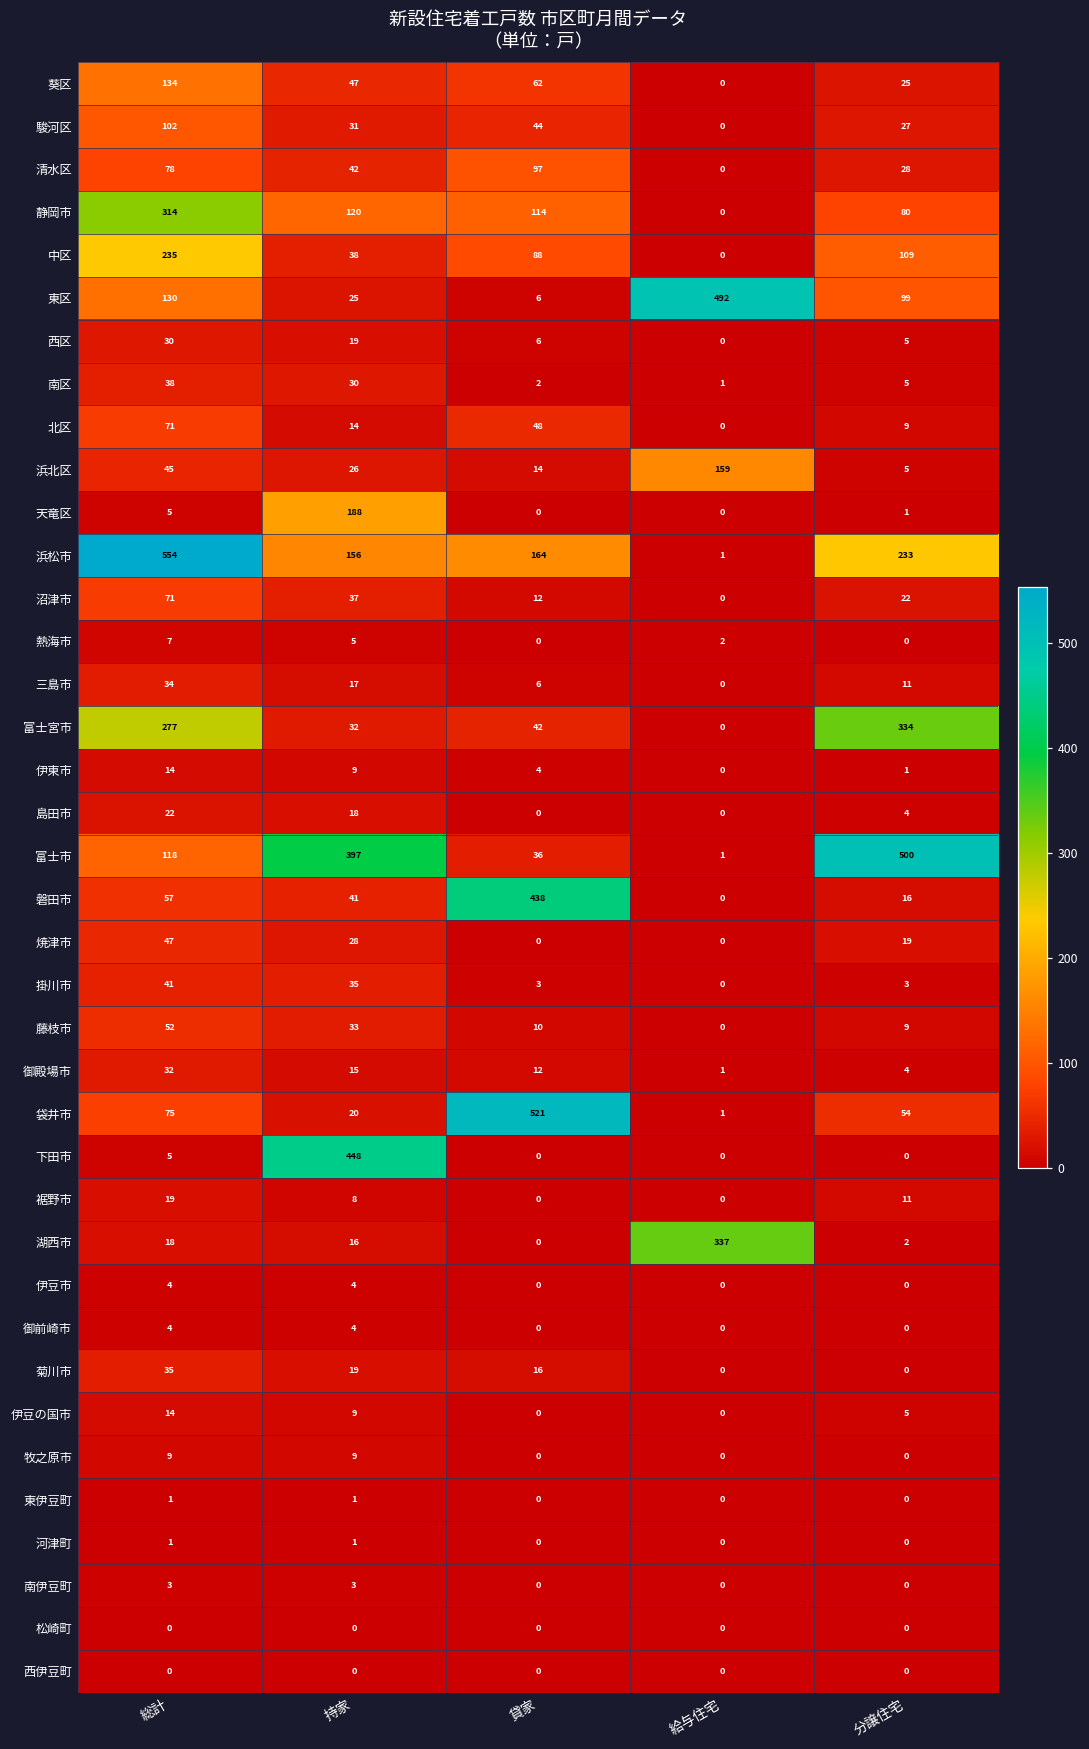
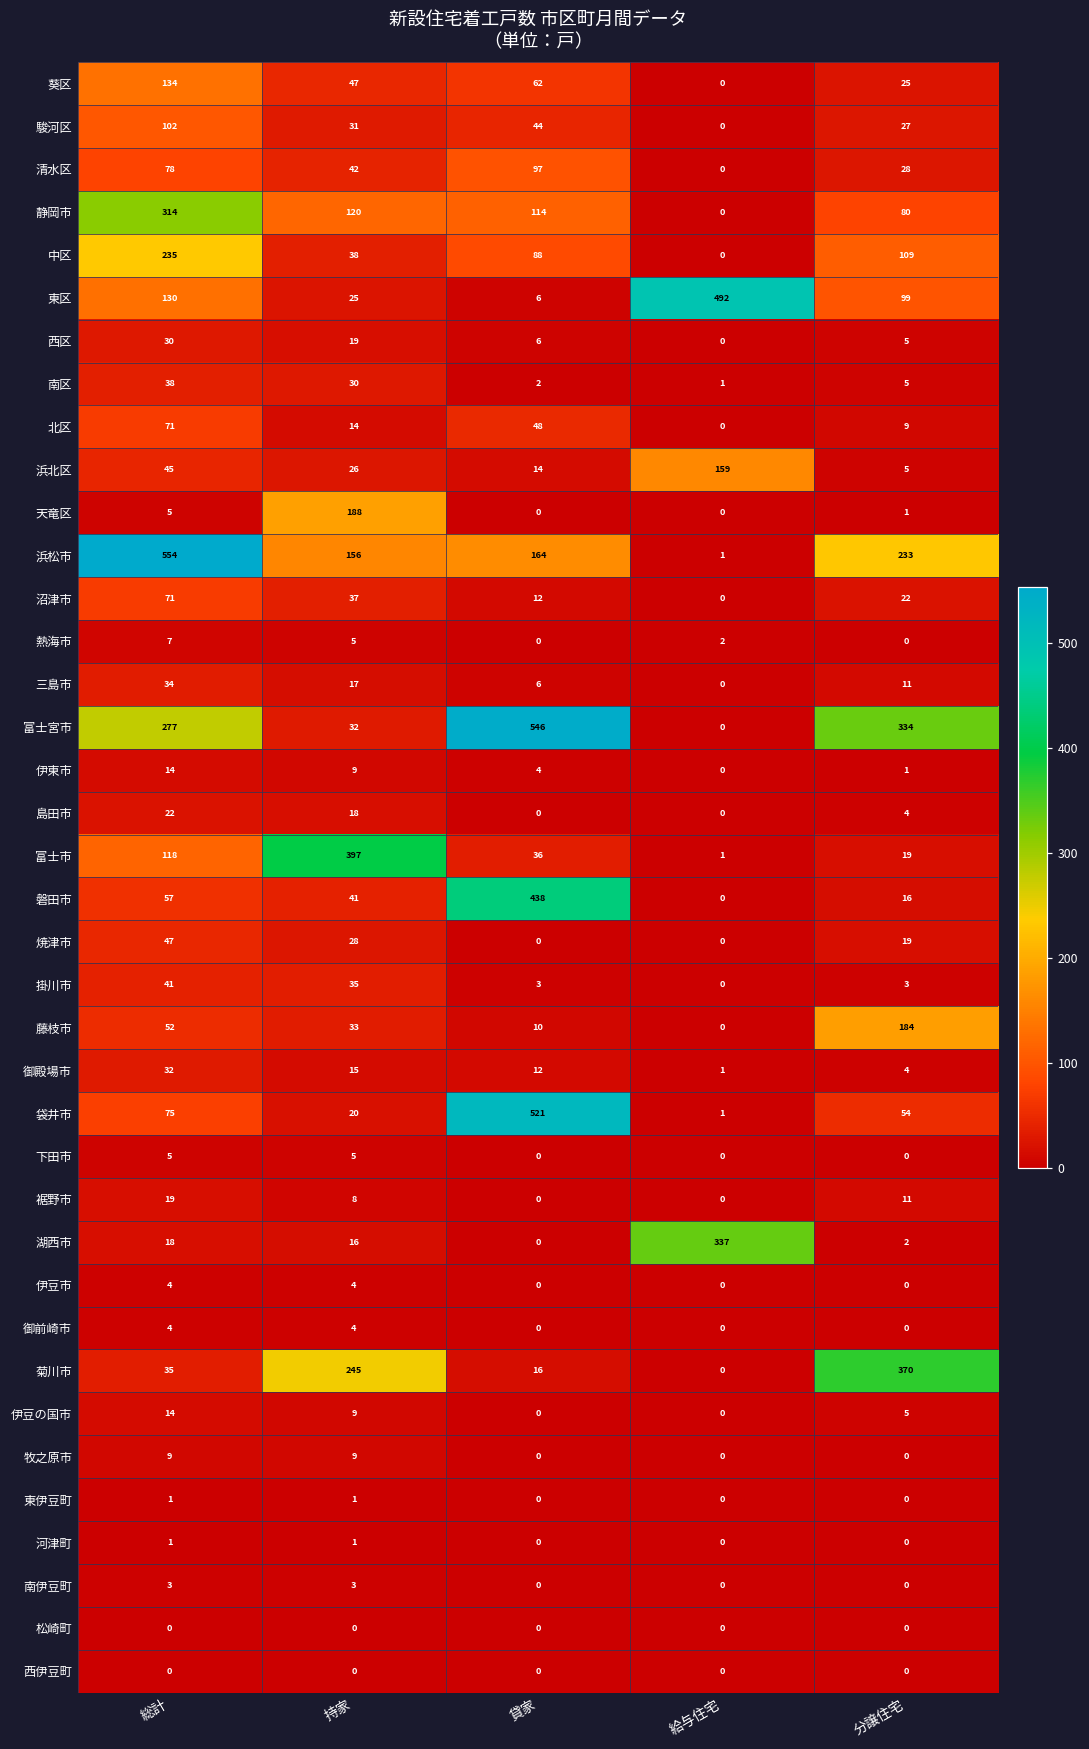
  {
    "葵区": {
      "総計": 134,
      "持家": 47,
      "貸家": 62,
      "給与住宅": 0,
      "分譲住宅": 25
    },
    "駿河区": {
      "総計": 102,
      "持家": 31,
      "貸家": 44,
      "給与住宅": 0,
      "分譲住宅": 27
    },
    "清水区": {
      "総計": 78,
      "持家": 42,
      "貸家": 97,
      "給与住宅": 0,
      "分譲住宅": 28
    },
    "静岡市": {
      "総計": 314,
      "持家": 120,
      "貸家": 114,
      "給与住宅": 0,
      "分譲住宅": 80
    },
    "中区": {
      "総計": 235,
      "持家": 38,
      "貸家": 88,
      "給与住宅": 0,
      "分譲住宅": 109
    },
    "東区": {
      "総計": 130,
      "持家": 25,
      "貸家": 6,
      "給与住宅": 492,
      "分譲住宅": 99
    },
    "西区": {
      "総計": 30,
      "持家": 19,
      "貸家": 6,
      "給与住宅": 0,
      "分譲住宅": 5
    },
    "南区": {
      "総計": 38,
      "持家": 30,
      "貸家": 2,
      "給与住宅": 1,
      "分譲住宅": 5
    },
    "北区": {
      "総計": 71,
      "持家": 14,
      "貸家": 48,
      "給与住宅": 0,
      "分譲住宅": 9
    },
    "浜北区": {
      "総計": 45,
      "持家": 26,
      "貸家": 14,
      "給与住宅": 159,
      "分譲住宅": 5
    },
    "天竜区": {
      "総計": 5,
      "持家": 188,
      "貸家": 0,
      "給与住宅": 0,
      "分譲住宅": 1
    },
    "浜松市": {
      "総計": 554,
      "持家": 156,
      "貸家": 164,
      "給与住宅": 1,
      "分譲住宅": 233
    },
    "沼津市": {
      "総計": 71,
      "持家": 37,
      "貸家": 12,
      "給与住宅": 0,
      "分譲住宅": 22
    },
    "熱海市": {
      "総計": 7,
      "持家": 5,
      "貸家": 0,
      "給与住宅": 2,
      "分譲住宅": 0
    },
    "三島市": {
      "総計": 34,
      "持家": 17,
      "貸家": 6,
      "給与住宅": 0,
      "分譲住宅": 11
    },
    "富士宮市": {
      "総計": 277,
      "持家": 32,
-     "貸家": 42,
+     "貸家": 546,
      "給与住宅": 0,
      "分譲住宅": 334
    },
    "伊東市": {
      "総計": 14,
      "持家": 9,
      "貸家": 4,
      "給与住宅": 0,
      "分譲住宅": 1
    },
    "島田市": {
      "総計": 22,
      "持家": 18,
      "貸家": 0,
      "給与住宅": 0,
      "分譲住宅": 4
    },
    "富士市": {
      "総計": 118,
      "持家": 397,
      "貸家": 36,
      "給与住宅": 1,
-     "分譲住宅": 500
+     "分譲住宅": 19
    },
    "磐田市": {
      "総計": 57,
      "持家": 41,
      "貸家": 438,
      "給与住宅": 0,
      "分譲住宅": 16
    },
    "焼津市": {
      "総計": 47,
      "持家": 28,
      "貸家": 0,
      "給与住宅": 0,
      "分譲住宅": 19
    },
    "掛川市": {
      "総計": 41,
      "持家": 35,
      "貸家": 3,
      "給与住宅": 0,
      "分譲住宅": 3
    },
    "藤枝市": {
      "総計": 52,
      "持家": 33,
      "貸家": 10,
      "給与住宅": 0,
-     "分譲住宅": 9
+     "分譲住宅": 184
    },
    "御殿場市": {
      "総計": 32,
      "持家": 15,
      "貸家": 12,
      "給与住宅": 1,
      "分譲住宅": 4
    },
    "袋井市": {
      "総計": 75,
      "持家": 20,
      "貸家": 521,
      "給与住宅": 1,
      "分譲住宅": 54
    },
    "下田市": {
      "総計": 5,
-     "持家": 448,
+     "持家": 5,
      "貸家": 0,
      "給与住宅": 0,
      "分譲住宅": 0
    },
    "裾野市": {
      "総計": 19,
      "持家": 8,
      "貸家": 0,
      "給与住宅": 0,
      "分譲住宅": 11
    },
    "湖西市": {
      "総計": 18,
      "持家": 16,
      "貸家": 0,
      "給与住宅": 337,
      "分譲住宅": 2
    },
    "伊豆市": {
      "総計": 4,
      "持家": 4,
      "貸家": 0,
      "給与住宅": 0,
      "分譲住宅": 0
    },
    "御前崎市": {
      "総計": 4,
      "持家": 4,
      "貸家": 0,
      "給与住宅": 0,
      "分譲住宅": 0
    },
    "菊川市": {
      "総計": 35,
-     "持家": 19,
+     "持家": 245,
      "貸家": 16,
      "給与住宅": 0,
-     "分譲住宅": 0
+     "分譲住宅": 370
    },
    "伊豆の国市": {
      "総計": 14,
      "持家": 9,
      "貸家": 0,
      "給与住宅": 0,
      "分譲住宅": 5
    },
    "牧之原市": {
      "総計": 9,
      "持家": 9,
      "貸家": 0,
      "給与住宅": 0,
      "分譲住宅": 0
    },
    "東伊豆町": {
      "総計": 1,
      "持家": 1,
      "貸家": 0,
      "給与住宅": 0,
      "分譲住宅": 0
    },
    "河津町": {
      "総計": 1,
      "持家": 1,
      "貸家": 0,
      "給与住宅": 0,
      "分譲住宅": 0
    },
    "南伊豆町": {
      "総計": 3,
      "持家": 3,
      "貸家": 0,
      "給与住宅": 0,
      "分譲住宅": 0
    },
    "松崎町": {
      "総計": 0,
      "持家": 0,
      "貸家": 0,
      "給与住宅": 0,
      "分譲住宅": 0
    },
    "西伊豆町": {
      "総計": 0,
      "持家": 0,
      "貸家": 0,
      "給与住宅": 0,
      "分譲住宅": 0
    }
  }
